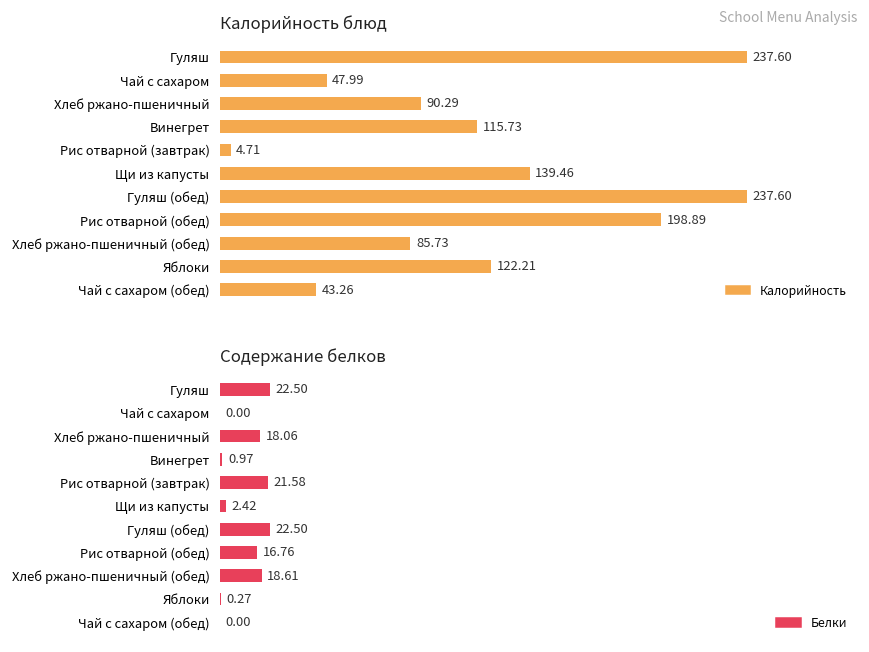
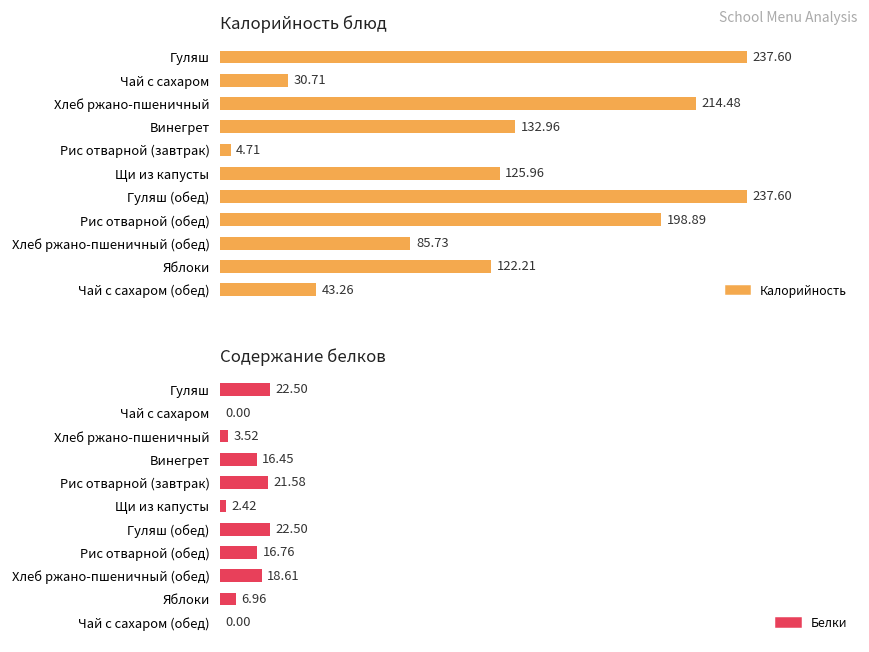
  {
    "Калорийность блюд": {
      "Гуляш": 237.60,
-     "Чай с сахаром": 47.99,
-     "Хлеб ржано-пшеничный": 90.29,
-     "Винегрет": 115.73,
+     "Чай с сахаром": 30.71,
+     "Хлеб ржано-пшеничный": 214.48,
+     "Винегрет": 132.96,
      "Рис отварной (завтрак)": 4.71,
-     "Щи из капусты": 139.46,
+     "Щи из капусты": 125.96,
      "Гуляш (обед)": 237.60,
      "Рис отварной (обед)": 198.89,
      "Хлеб ржано-пшеничный (обед)": 85.73,
      "Яблоки": 122.21,
      "Чай с сахаром (обед)": 43.26
    },
    "Содержание белков": {
      "Гуляш": 22.50,
      "Чай с сахаром": 0.00,
-     "Хлеб ржано-пшеничный": 18.06,
-     "Винегрет": 0.97,
+     "Хлеб ржано-пшеничный": 3.52,
+     "Винегрет": 16.45,
      "Рис отварной (завтрак)": 21.58,
      "Щи из капусты": 2.42,
      "Гуляш (обед)": 22.50,
      "Рис отварной (обед)": 16.76,
      "Хлеб ржано-пшеничный (обед)": 18.61,
-     "Яблоки": 0.27,
+     "Яблоки": 6.96,
      "Чай с сахаром (обед)": 0.00
    }
  }
